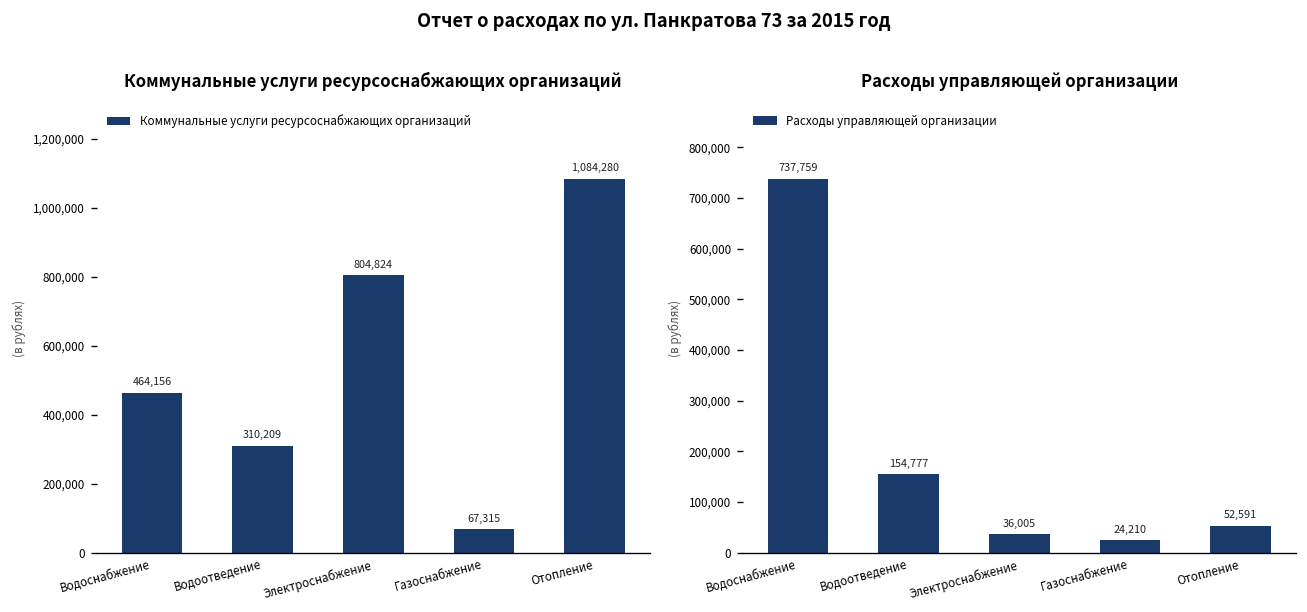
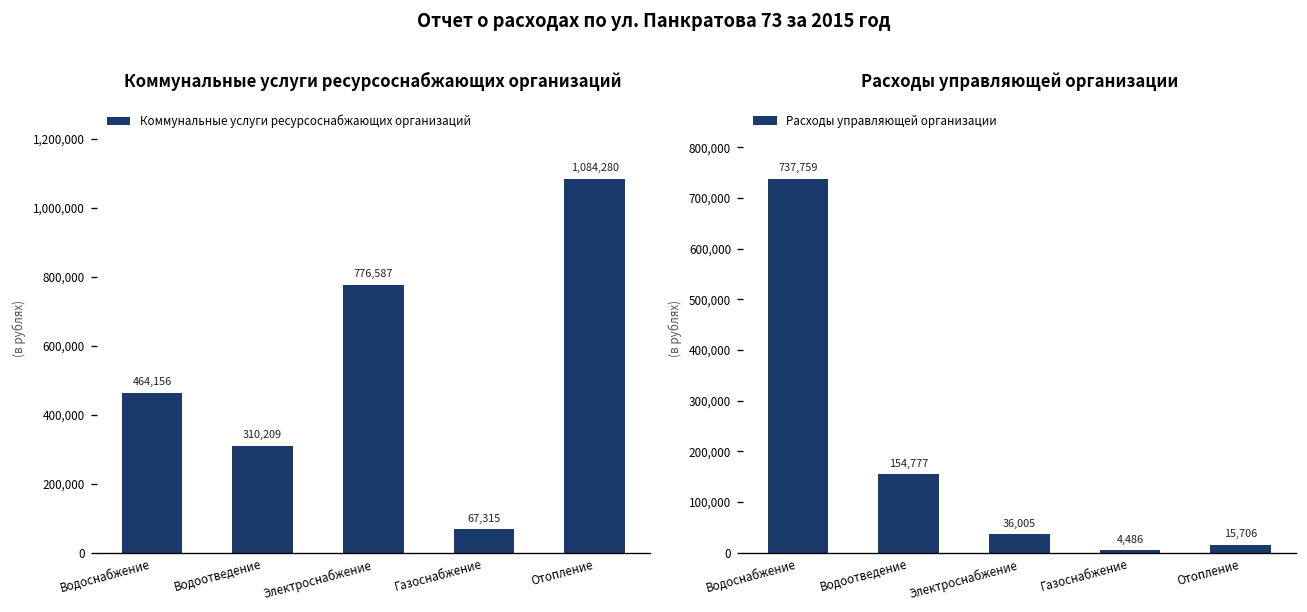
  {
    "Коммунальные услуги ресурсоснабжающих организаций": {
      "Водоснабжение": "464,156",
      "Водоотведение": "310,209",
-     "Электроснабжение": "804,824",
+     "Электроснабжение": "776,587",
      "Газоснабжение": "67,315",
      "Отопление": "1,084,280"
    },
    "Расходы управляющей организации": {
      "Водоснабжение": "737,759",
      "Водоотведение": "154,777",
      "Электроснабжение": "36,005",
-     "Газоснабжение": "24,210",
-     "Отопление": "52,591"
+     "Газоснабжение": "4,486",
+     "Отопление": "15,706"
    }
  }
